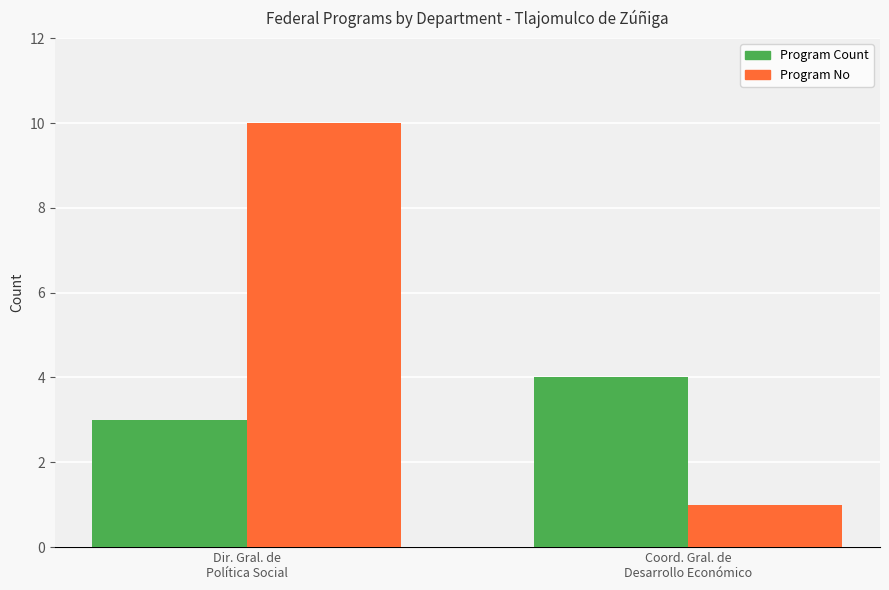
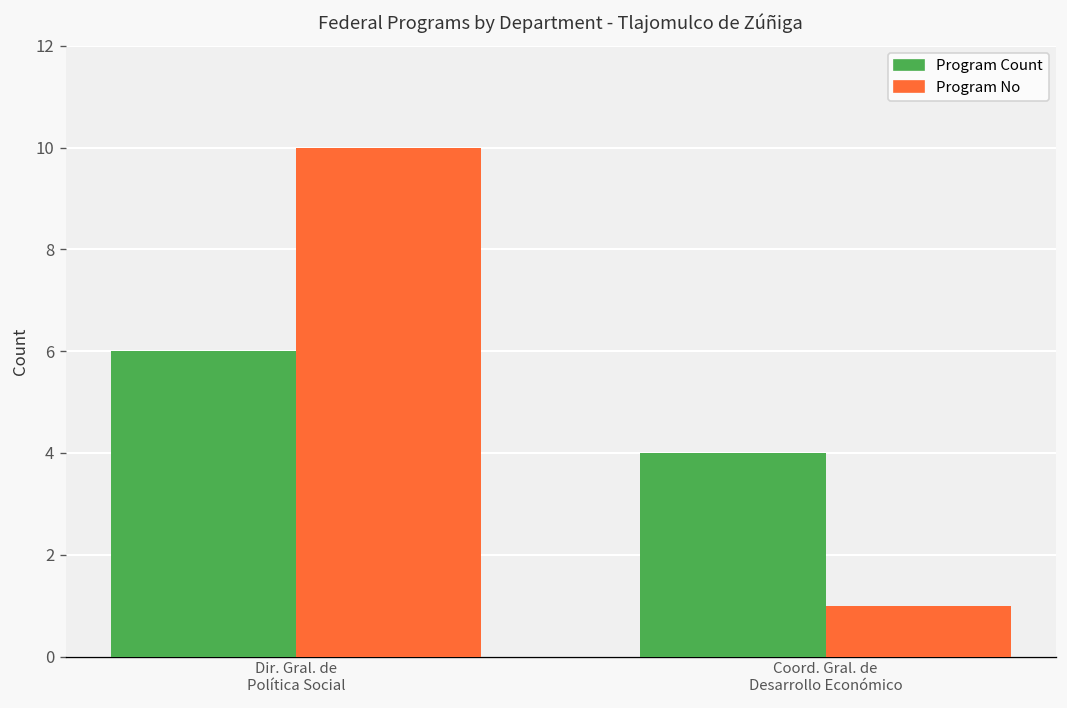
  {
    "Program Count": {
-     "Dir. Gral. de Política Social": 3,
+     "Dir. Gral. de Política Social": 6,
      "Coord. Gral. de Desarrollo Económico": 4
    },
    "Program No": {
      "Dir. Gral. de Política Social": 10,
      "Coord. Gral. de Desarrollo Económico": 1
    }
  }
